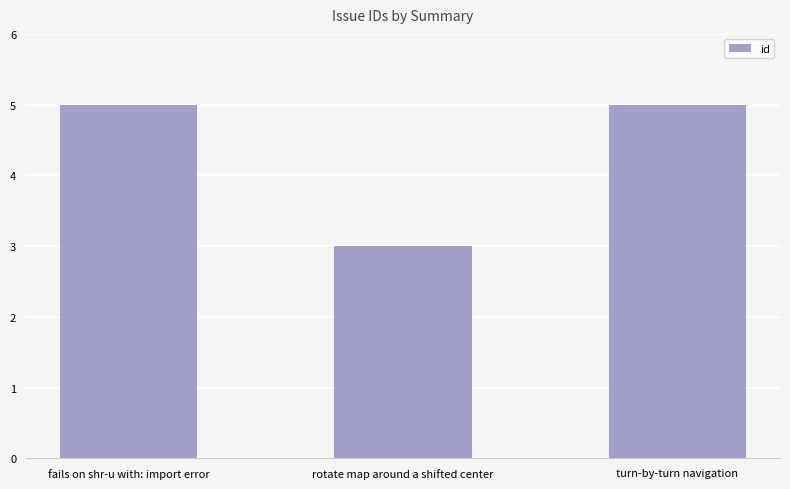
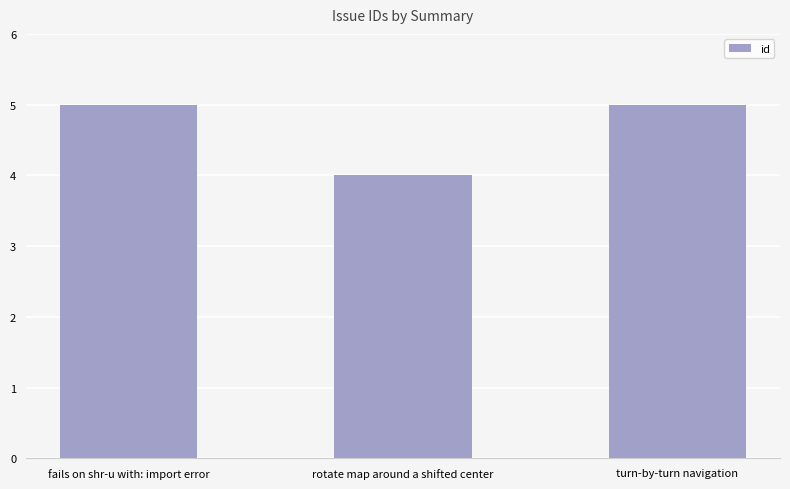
  {
    "fails on shr-u with: import error": 5,
-   "rotate map around a shifted center": 3,
+   "rotate map around a shifted center": 4,
    "turn-by-turn navigation": 5
  }
